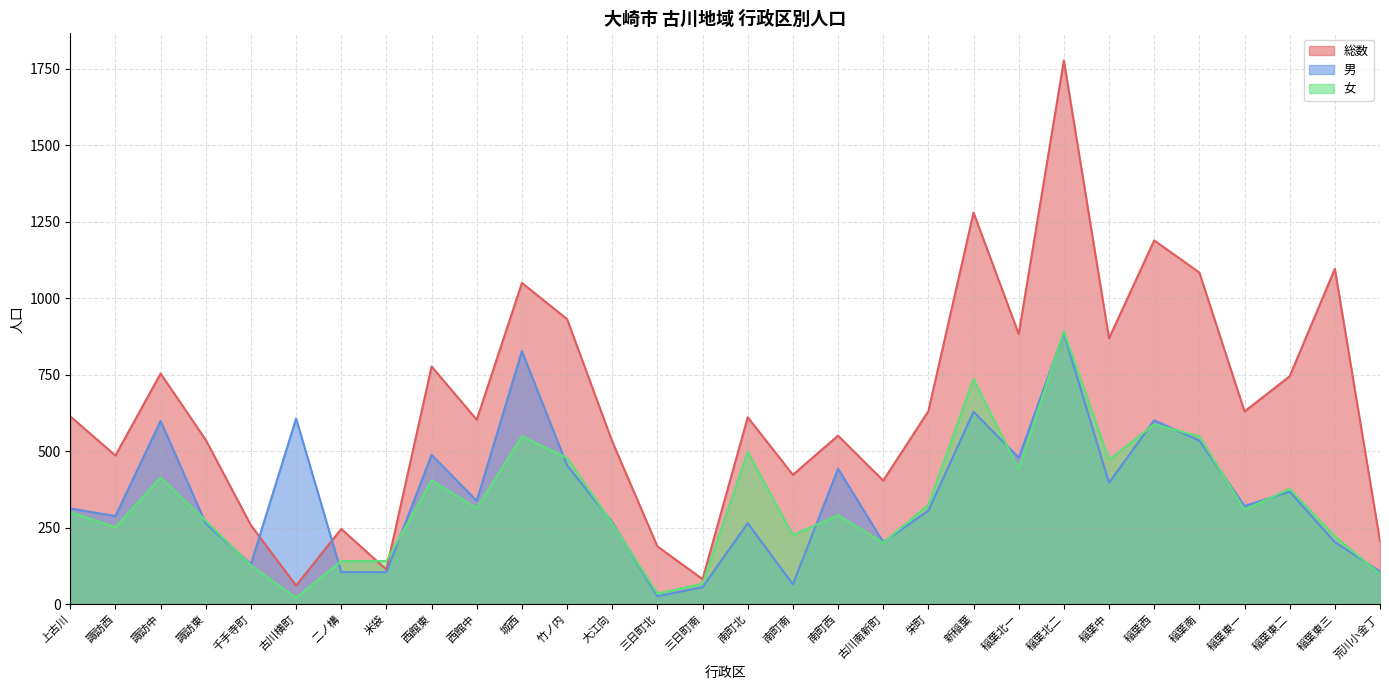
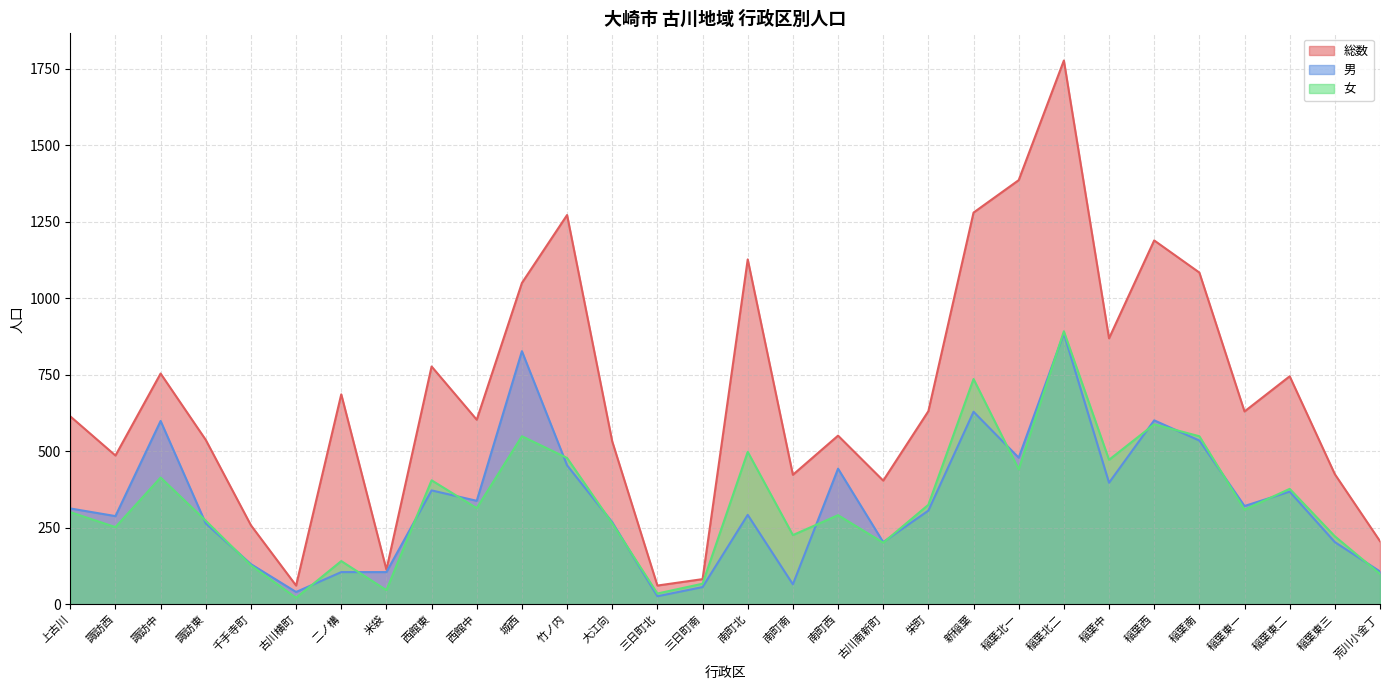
  {
    "総数": {
      "上古川": 610,
      "諏訪西": 490,
      "諏訪中": 750,
      "諏訪東": 540,
      "千手寺町": 260,
      "古川横町": 60,
-     "二ノ構": 250,
+     "二ノ構": 690,
      "西館東": 780,
      "西館中": 600,
      "城西": 1050,
-     "竹ノ内": 930,
+     "竹ノ内": 1270,
      "大江向": 530,
-     "三日町北": 190,
+     "三日町北": 60,
      "三日町南": 80,
-     "南町北": 610,
+     "南町北": 1130,
      "南町南": 420,
      "南町西": 550,
      "古川南新町": 400,
      "栄町": 630,
      "新稲葉": 1280,
-     "稲葉北一": 880,
+     "稲葉北一": 1390,
      "稲葉北二": 1780,
      "稲葉中": 870,
      "稲葉西": 1190,
      "稲葉南": 1080,
      "稲葉東一": 630,
      "稲葉東二": 750,
-     "稲葉東三": 1100,
+     "稲葉東三": 430,
      "荒川小金丁": 210
    },
    "男": {
      "上古川": 310,
      "諏訪西": 290,
      "諏訪中": 600,
      "諏訪東": 260,
-     "古川横町": 610,
+     "古川横町": 40,
      "二ノ構": 110,
-     "西館東": 490,
+     "西館東": 370,
      "西館中": 340,
      "城西": 830,
      "竹ノ内": 450,
      "三日町北": 30,
      "三日町南": 60,
-     "南町北": 270,
+     "南町北": 290,
      "南町南": 70,
      "南町西": 440,
      "栄町": 310,
      "新稲葉": 630,
      "稲葉北一": 480,
      "稲葉中": 400,
      "稲葉西": 600,
      "稲葉南": 540,
      "稲葉東一": 320,
      "稲葉東二": 370,
      "稲葉東三": 200
    },
    "女": {
      "上古川": 300,
      "諏訪西": 250,
      "諏訪中": 410,
      "諏訪東": 270,
      "古川横町": 20,
      "二ノ構": 140,
-     "米袋": 140,
+     "米袋": 50,
      "西館東": 410,
      "西館中": 310,
      "城西": 550,
      "竹ノ内": 480,
      "三日町北": 40,
      "三日町南": 70,
      "南町北": 500,
      "南町南": 230,
      "南町西": 290,
      "栄町": 330,
      "新稲葉": 740,
      "稲葉北一": 440,
      "稲葉中": 470,
      "稲葉西": 590,
      "稲葉南": 550,
      "稲葉東一": 310,
      "稲葉東二": 380,
      "稲葉東三": 220
    }
  }
